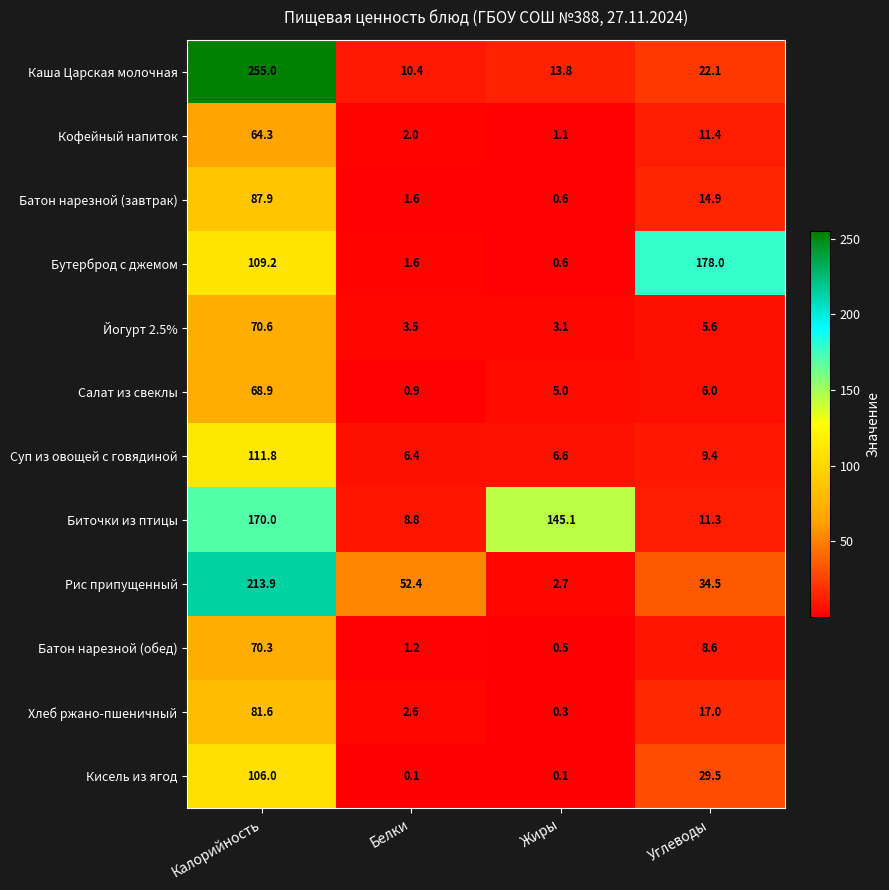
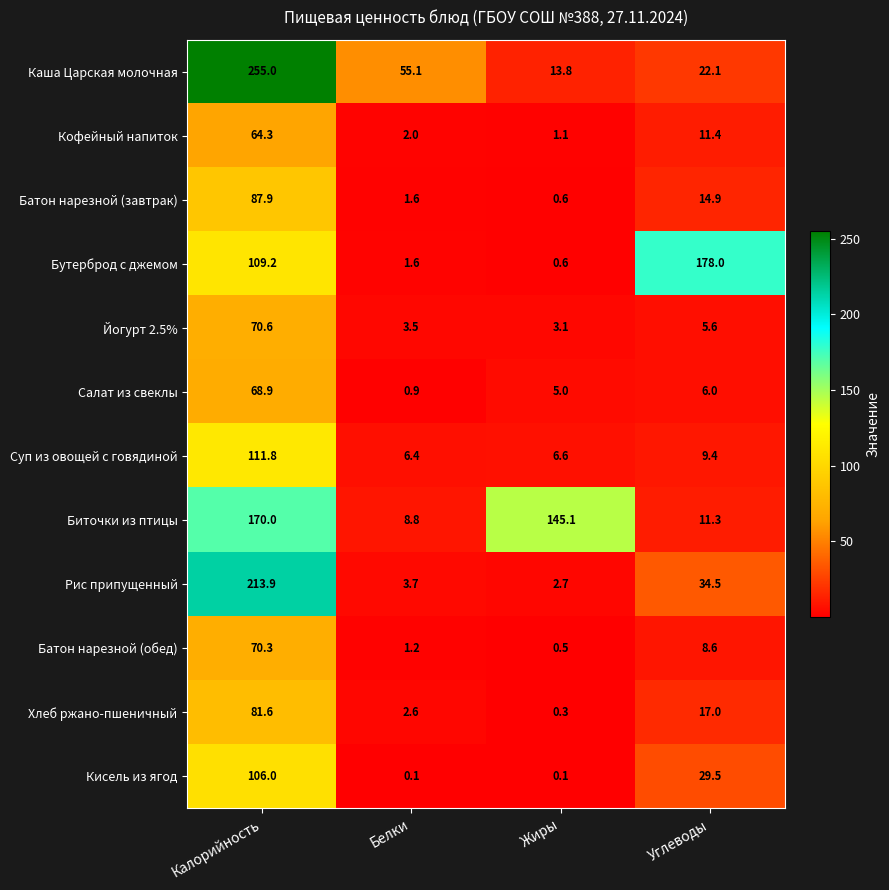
  {
    "Каша Царская молочная": {
      "Калорийность": 255.0,
-     "Белки": 10.4,
+     "Белки": 55.1,
      "Жиры": 13.8,
      "Углеводы": 22.1
    },
    "Кофейный напиток": {
      "Калорийность": 64.3,
      "Белки": 2.0,
      "Жиры": 1.1,
      "Углеводы": 11.4
    },
    "Батон нарезной (завтрак)": {
      "Калорийность": 87.9,
      "Белки": 1.6,
      "Жиры": 0.6,
      "Углеводы": 14.9
    },
    "Бутерброд с джемом": {
      "Калорийность": 109.2,
      "Белки": 1.6,
      "Жиры": 0.6,
      "Углеводы": 178.0
    },
    "Йогурт 2.5%": {
      "Калорийность": 70.6,
      "Белки": 3.5,
      "Жиры": 3.1,
      "Углеводы": 5.6
    },
    "Салат из свеклы": {
      "Калорийность": 68.9,
      "Белки": 0.9,
      "Жиры": 5.0,
      "Углеводы": 6.0
    },
    "Суп из овощей с говядиной": {
      "Калорийность": 111.8,
      "Белки": 6.4,
      "Жиры": 6.6,
      "Углеводы": 9.4
    },
    "Биточки из птицы": {
      "Калорийность": 170.0,
      "Белки": 8.8,
      "Жиры": 145.1,
      "Углеводы": 11.3
    },
    "Рис припущенный": {
      "Калорийность": 213.9,
-     "Белки": 52.4,
+     "Белки": 3.7,
      "Жиры": 2.7,
      "Углеводы": 34.5
    },
    "Батон нарезной (обед)": {
      "Калорийность": 70.3,
      "Белки": 1.2,
      "Жиры": 0.5,
      "Углеводы": 8.6
    },
    "Хлеб ржано-пшеничный": {
      "Калорийность": 81.6,
      "Белки": 2.6,
      "Жиры": 0.3,
      "Углеводы": 17.0
    },
    "Кисель из ягод": {
      "Калорийность": 106.0,
      "Белки": 0.1,
      "Жиры": 0.1,
      "Углеводы": 29.5
    }
  }
